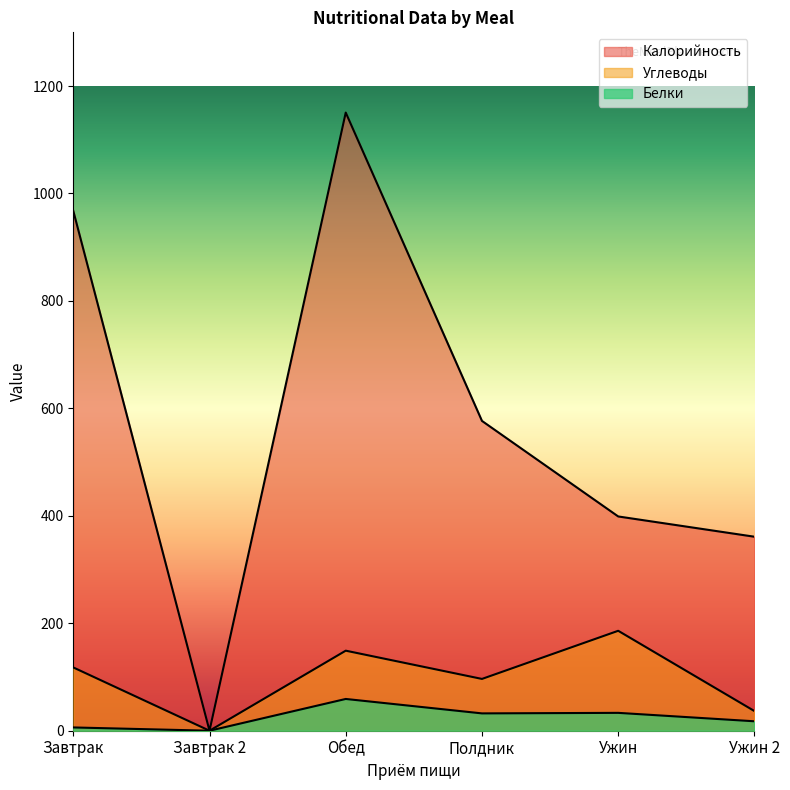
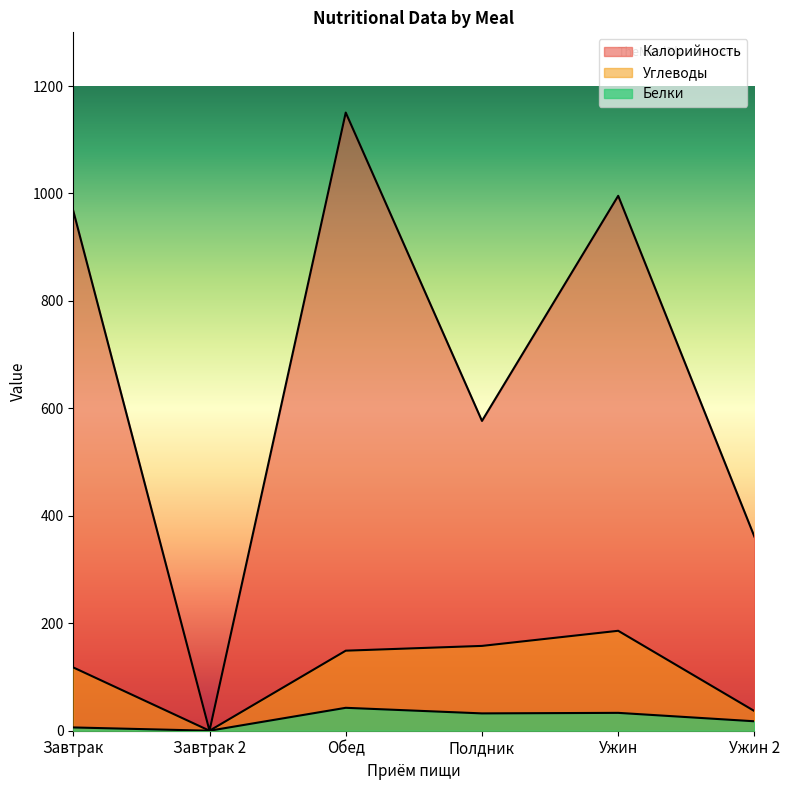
  {
    "Калорийность": {
      "Завтрак": 970,
      "Обед": 1150,
      "Полдник": 580,
-     "Ужин": 400,
+     "Ужин": 1000,
      "Ужин 2": 360
    },
    "Углеводы": {
      "Завтрак": 120,
      "Обед": 150,
-     "Полдник": 100,
+     "Полдник": 160,
      "Ужин": 190,
      "Ужин 2": 40
    },
    "Белки": {
      "Завтрак": 10,
-     "Обед": 60,
+     "Обед": 40,
      "Полдник": 30,
      "Ужин": 30,
      "Ужин 2": 20
    }
  }
